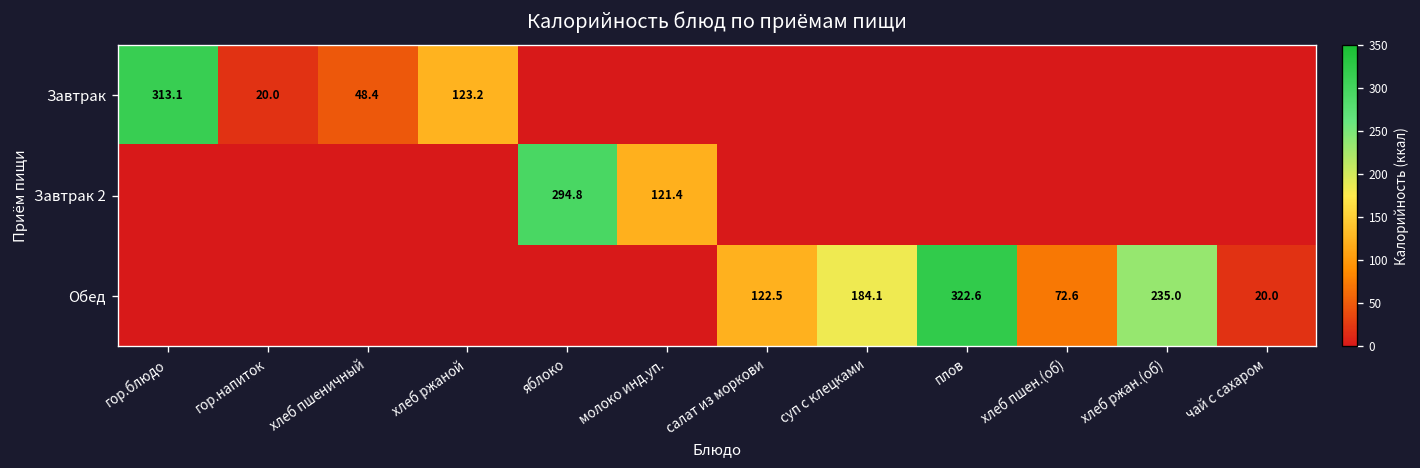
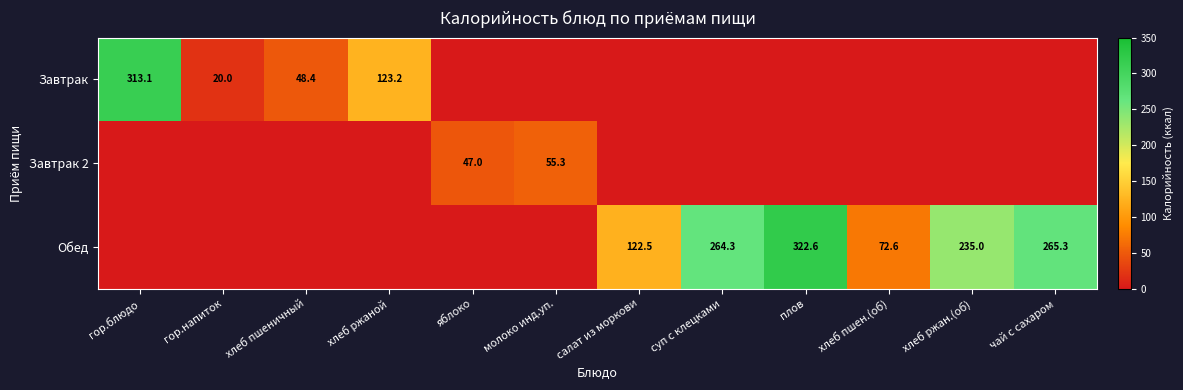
  {
    "Завтрак": {
      "гор.блюдо": 313.1,
      "гор.напиток": 20.0,
      "хлеб пшеничный": 48.4,
      "хлеб ржаной": 123.2
    },
    "Завтрак 2": {
-     "яблоко": 294.8,
-     "молоко инд.уп.": 121.4
+     "яблоко": 47.0,
+     "молоко инд.уп.": 55.3
    },
    "Обед": {
      "салат из моркови": 122.5,
-     "суп с клецками": 184.1,
+     "суп с клецками": 264.3,
      "плов": 322.6,
      "хлеб пшен.(об)": 72.6,
      "хлеб ржан.(об)": 235.0,
-     "чай с сахаром": 20.0
+     "чай с сахаром": 265.3
    }
  }
